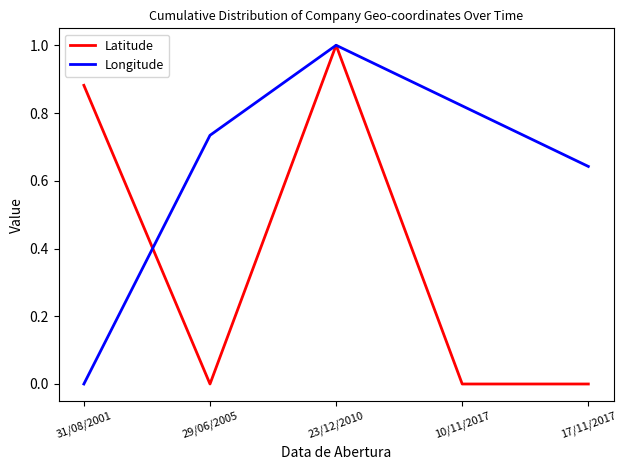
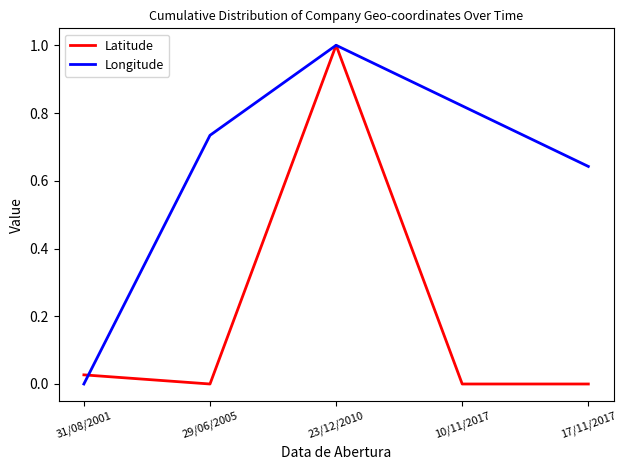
  {
    "Latitude": {
-     "31/08/2001": 0.88,
+     "31/08/2001": 0.03,
      "29/06/2005": 0.00,
      "10/11/2017": 0.00,
      "17/11/2017": 0.00
    },
    "Longitude": {
      "31/08/2001": 0.00,
      "29/06/2005": 0.73,
      "10/11/2017": 0.82,
      "17/11/2017": 0.64
    }
  }
